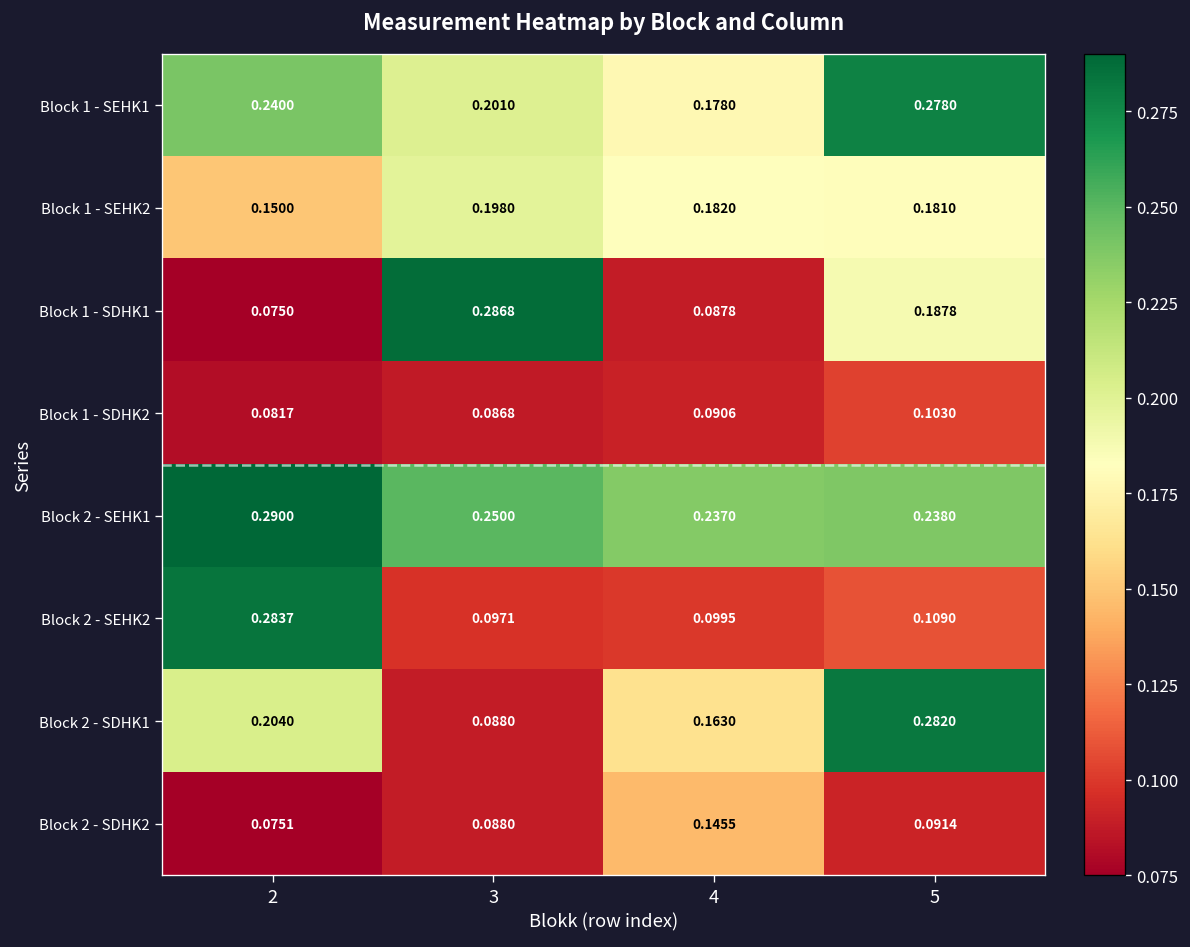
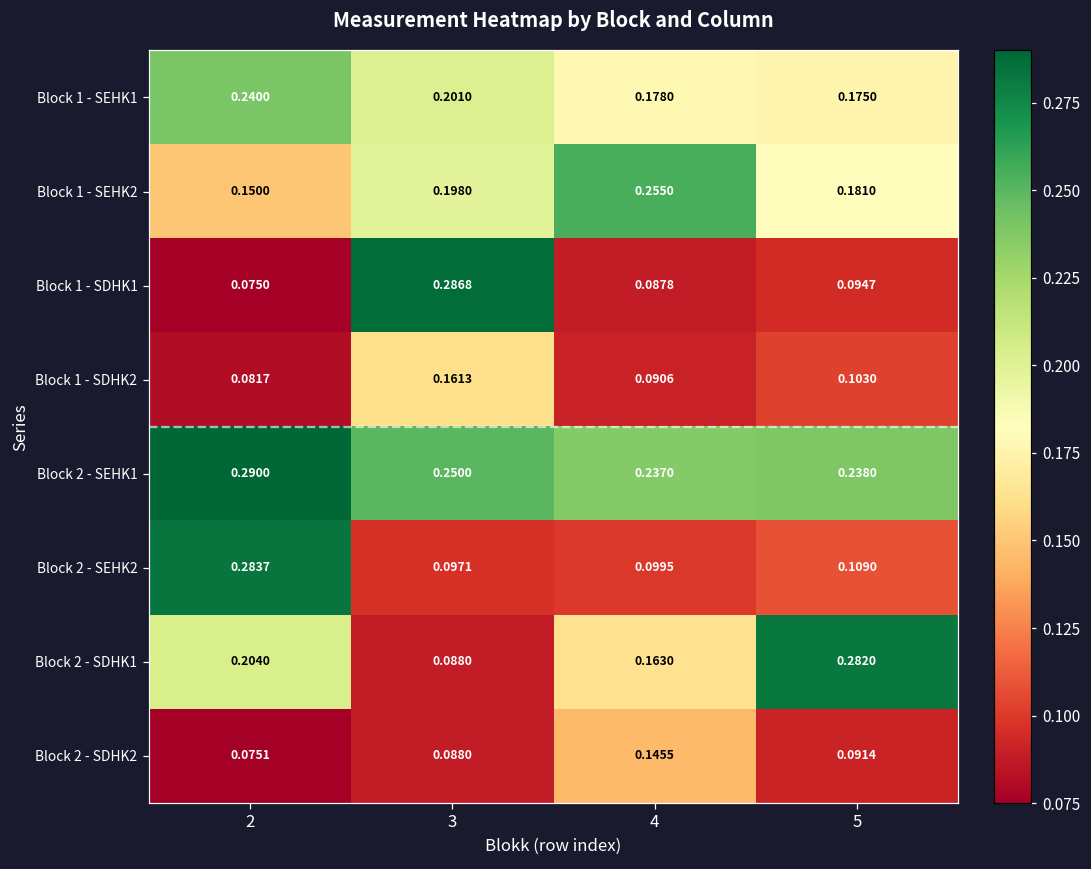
  {
    "Block 1 - SEHK1": {
      "2": 0.2400,
      "3": 0.2010,
      "4": 0.1780,
-     "5": 0.2780
+     "5": 0.1750
    },
    "Block 1 - SEHK2": {
      "2": 0.1500,
      "3": 0.1980,
-     "4": 0.1820,
+     "4": 0.2550,
      "5": 0.1810
    },
    "Block 1 - SDHK1": {
      "2": 0.0750,
      "3": 0.2868,
      "4": 0.0878,
-     "5": 0.1878
+     "5": 0.0947
    },
    "Block 1 - SDHK2": {
      "2": 0.0817,
-     "3": 0.0868,
+     "3": 0.1613,
      "4": 0.0906,
      "5": 0.1030
    },
    "Block 2 - SEHK1": {
      "2": 0.2900,
      "3": 0.2500,
      "4": 0.2370,
      "5": 0.2380
    },
    "Block 2 - SEHK2": {
      "2": 0.2837,
      "3": 0.0971,
      "4": 0.0995,
      "5": 0.1090
    },
    "Block 2 - SDHK1": {
      "2": 0.2040,
      "3": 0.0880,
      "4": 0.1630,
      "5": 0.2820
    },
    "Block 2 - SDHK2": {
      "2": 0.0751,
      "3": 0.0880,
      "4": 0.1455,
      "5": 0.0914
    }
  }
